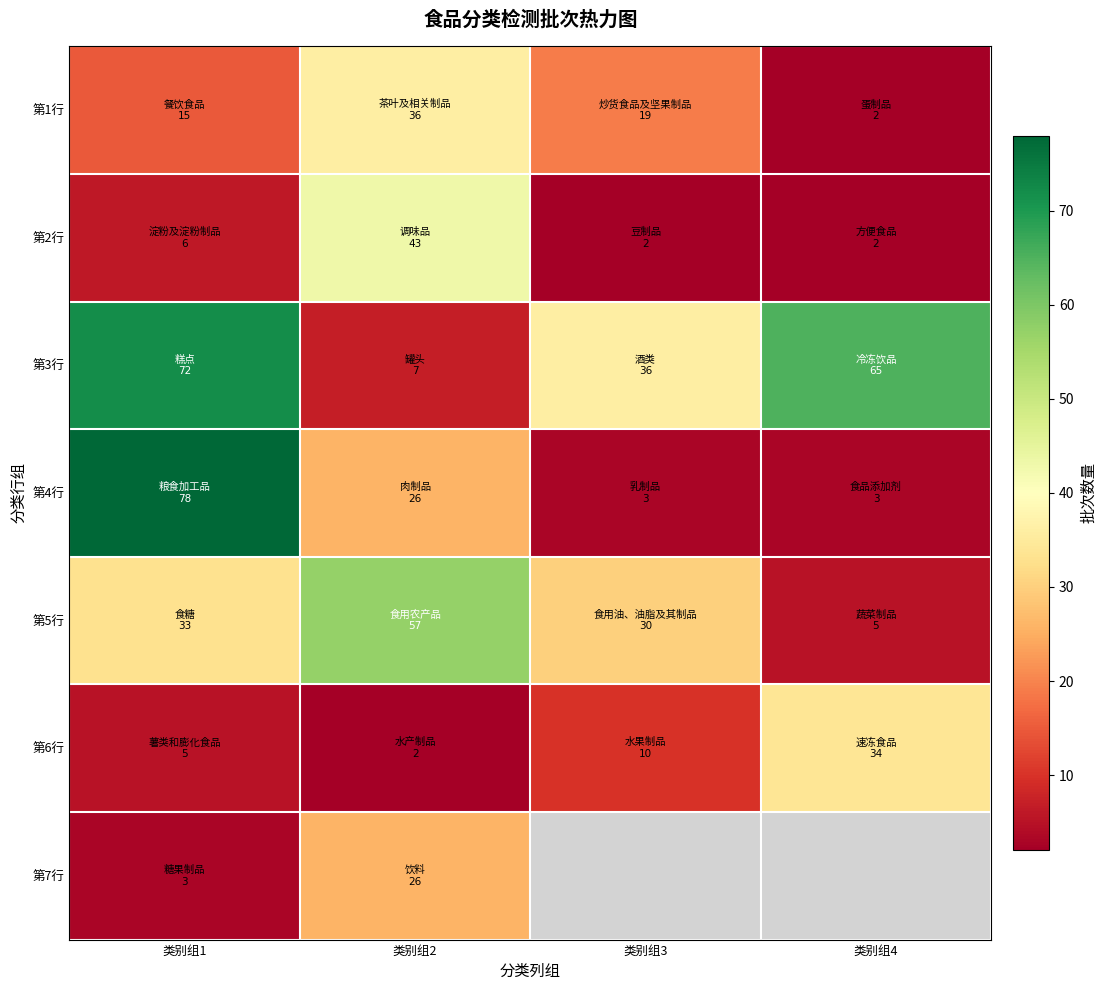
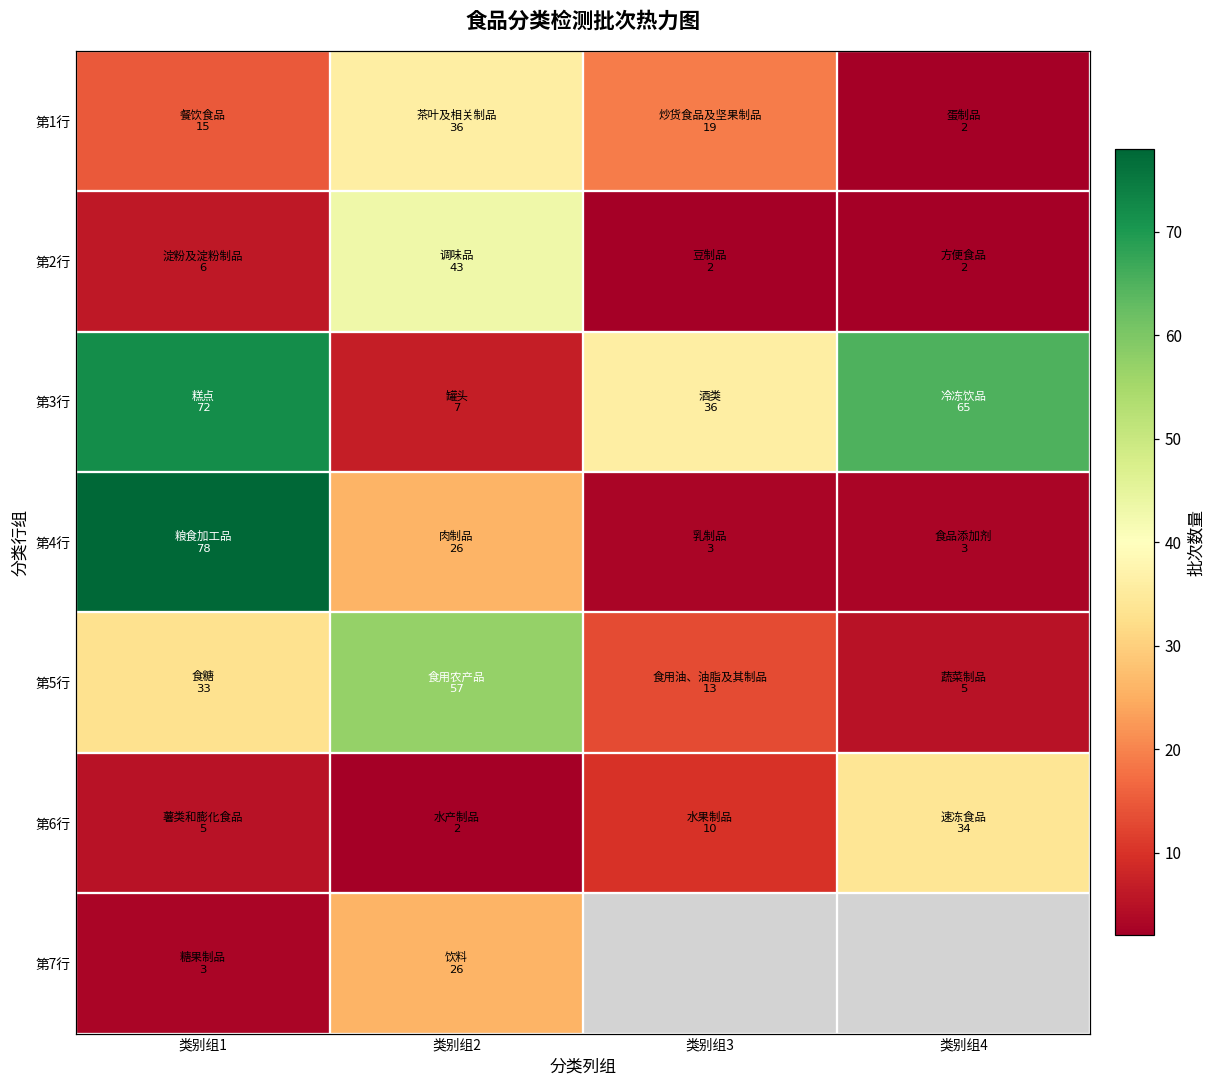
  {
    "第1行": {
      "类别组1": 15,
      "类别组2": 36,
      "类别组3": 19,
      "类别组4": 2
    },
    "第2行": {
      "类别组1": 6,
      "类别组2": 43,
      "类别组3": 2,
      "类别组4": 2
    },
    "第3行": {
      "类别组1": 72,
      "类别组2": 7,
      "类别组3": 36,
      "类别组4": 65
    },
    "第4行": {
      "类别组1": 78,
      "类别组2": 26,
      "类别组3": 3,
      "类别组4": 3
    },
    "第5行": {
      "类别组1": 33,
      "类别组2": 57,
-     "类别组3": 30,
+     "类别组3": 13,
      "类别组4": 5
    },
    "第6行": {
      "类别组1": 5,
      "类别组2": 2,
      "类别组3": 10,
      "类别组4": 34
    },
    "第7行": {
      "类别组1": 3,
      "类别组2": 26
    }
  }
